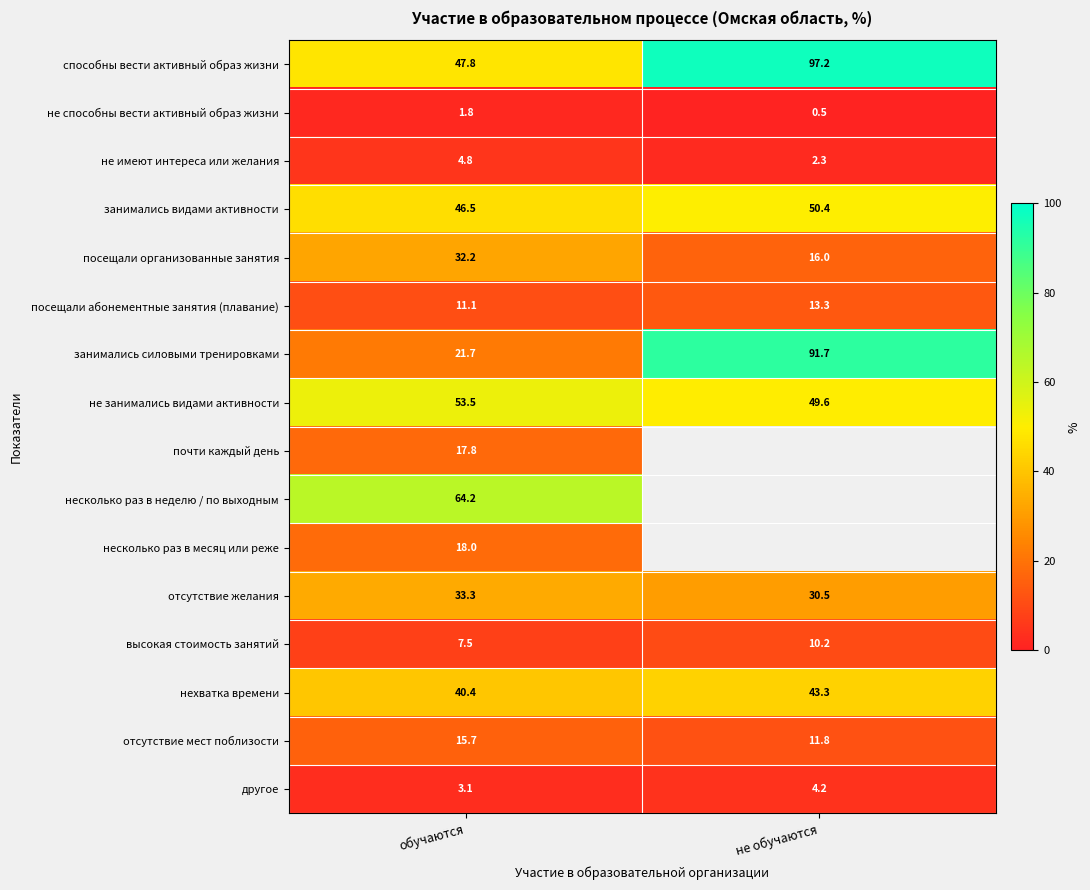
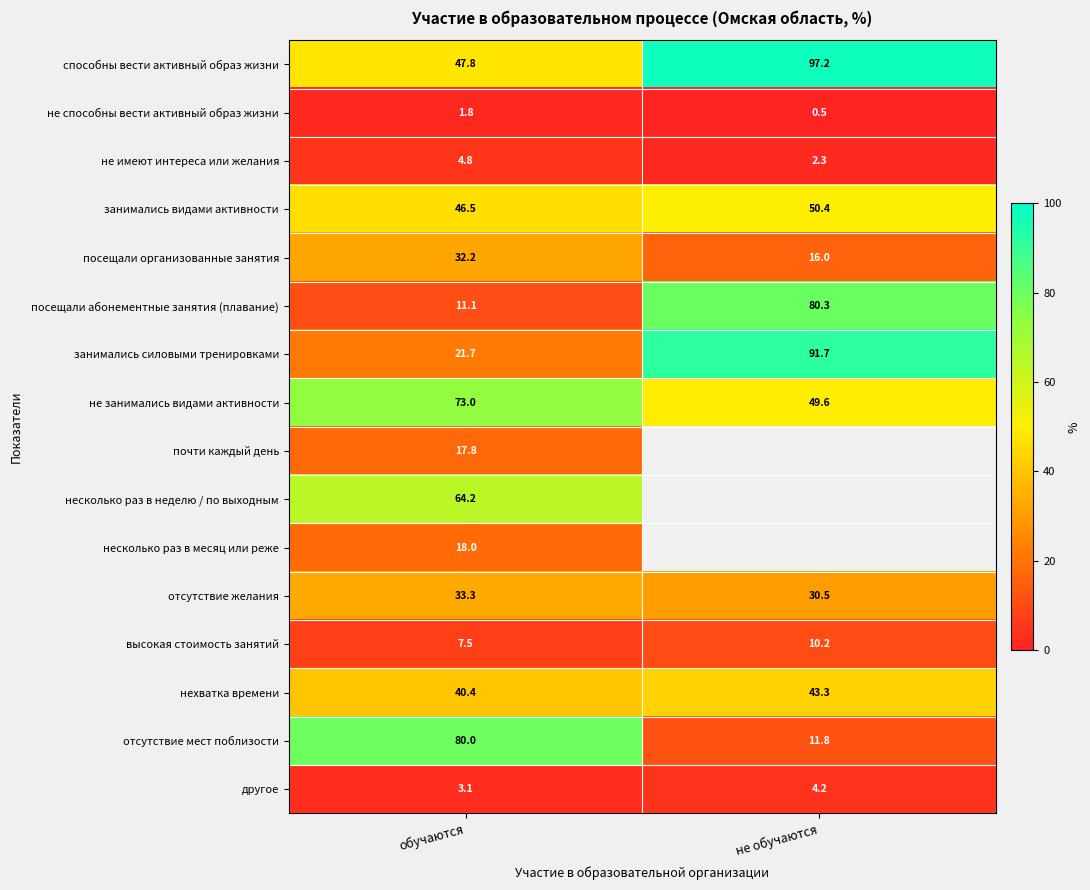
  {
    "способны вести активный образ жизни": {
      "обучаются": 47.8,
      "не обучаются": 97.2
    },
    "не способны вести активный образ жизни": {
      "обучаются": 1.8,
      "не обучаются": 0.5
    },
    "не имеют интереса или желания": {
      "обучаются": 4.8,
      "не обучаются": 2.3
    },
    "занимались видами активности": {
      "обучаются": 46.5,
      "не обучаются": 50.4
    },
    "посещали организованные занятия": {
      "обучаются": 32.2,
      "не обучаются": 16.0
    },
    "посещали абонементные занятия (плавание)": {
      "обучаются": 11.1,
-     "не обучаются": 13.3
+     "не обучаются": 80.3
    },
    "занимались силовыми тренировками": {
      "обучаются": 21.7,
      "не обучаются": 91.7
    },
    "не занимались видами активности": {
-     "обучаются": 53.5,
+     "обучаются": 73.0,
      "не обучаются": 49.6
    },
    "почти каждый день": {
      "обучаются": 17.8
    },
    "несколько раз в неделю / по выходным": {
      "обучаются": 64.2
    },
    "несколько раз в месяц или реже": {
      "обучаются": 18.0
    },
    "отсутствие желания": {
      "обучаются": 33.3,
      "не обучаются": 30.5
    },
    "высокая стоимость занятий": {
      "обучаются": 7.5,
      "не обучаются": 10.2
    },
    "нехватка времени": {
      "обучаются": 40.4,
      "не обучаются": 43.3
    },
    "отсутствие мест поблизости": {
-     "обучаются": 15.7,
+     "обучаются": 80.0,
      "не обучаются": 11.8
    },
    "другое": {
      "обучаются": 3.1,
      "не обучаются": 4.2
    }
  }
